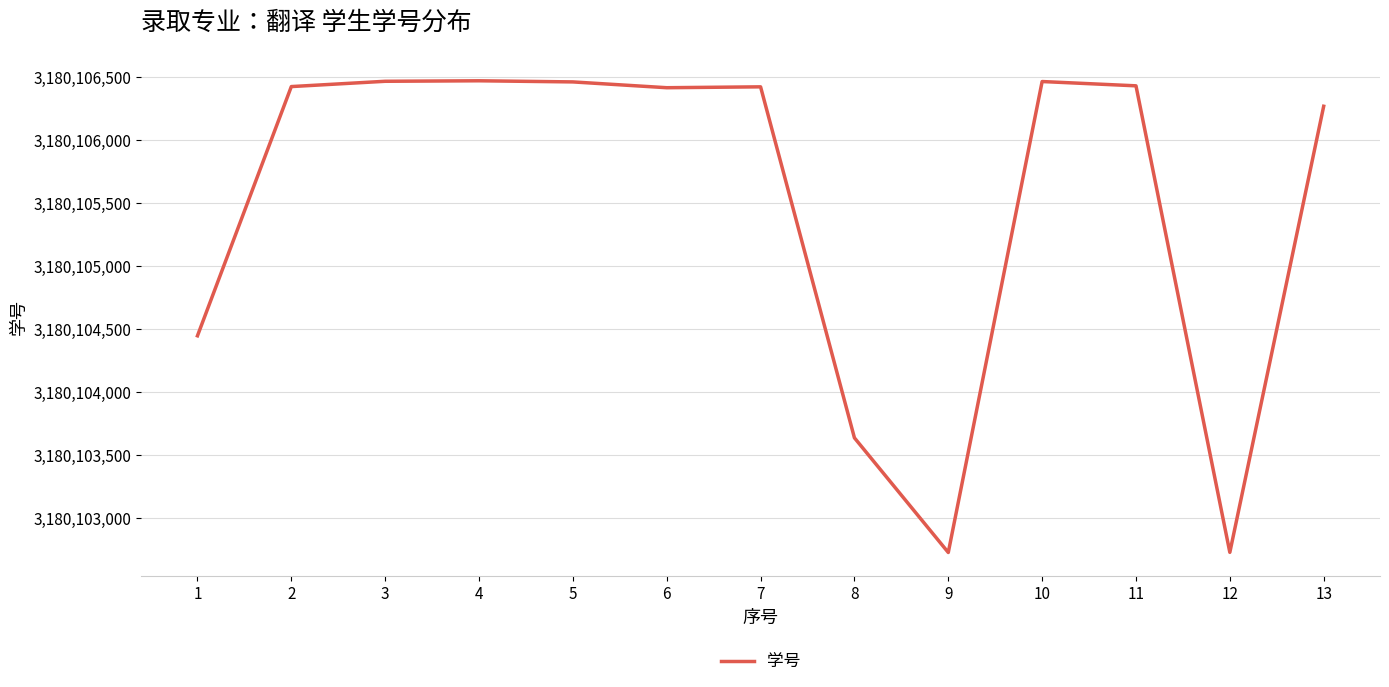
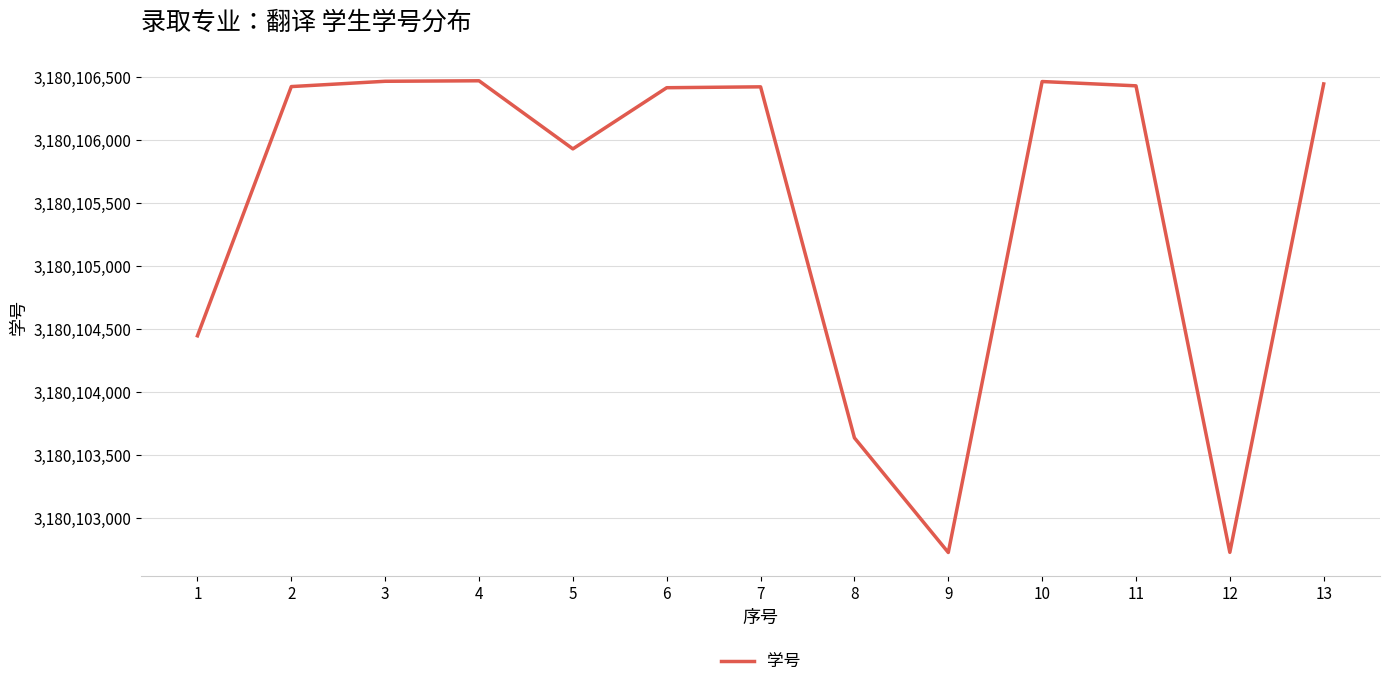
  {
    "1": "3,180,104,450",
    "2": "3,180,106,420",
    "3": "3,180,106,470",
    "4": "3,180,106,470",
-   "5": "3,180,106,460",
+   "5": "3,180,105,930",
    "6": "3,180,106,410",
    "7": "3,180,106,420",
    "8": "3,180,103,640",
    "9": "3,180,102,730",
    "10": "3,180,106,460",
    "11": "3,180,106,430",
    "12": "3,180,102,730",
-   "13": "3,180,106,270"
+   "13": "3,180,106,440"
  }
